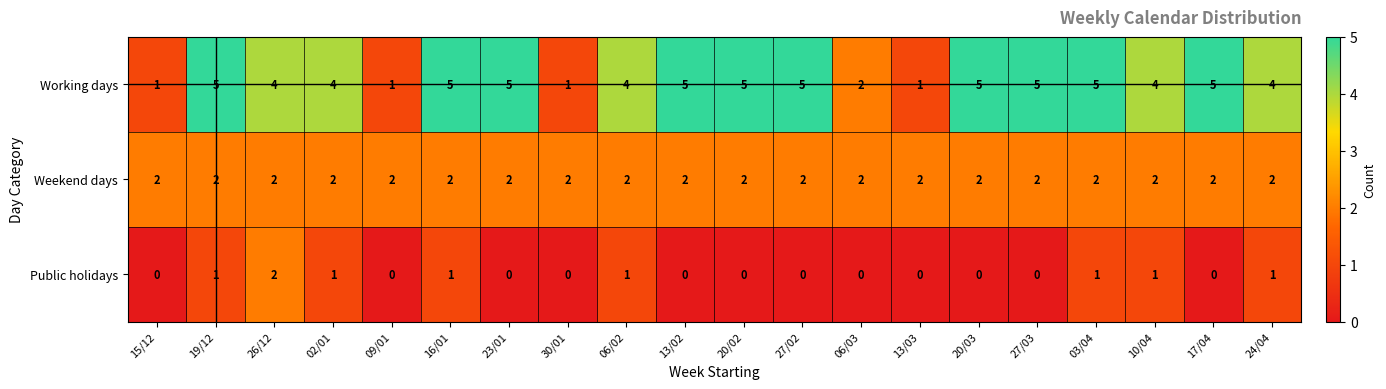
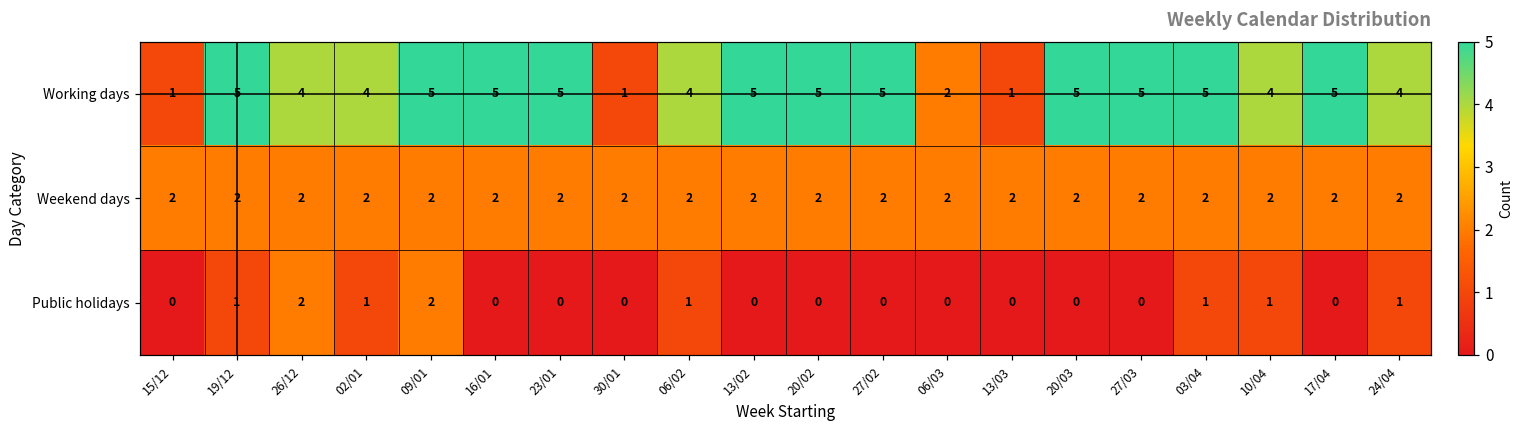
  {
    "Working days": {
      "15/12": 1,
      "19/12": 5,
      "26/12": 4,
      "02/01": 4,
-     "09/01": 1,
+     "09/01": 5,
      "16/01": 5,
      "23/01": 5,
      "30/01": 1,
      "06/02": 4,
      "13/02": 5,
      "20/02": 5,
      "27/02": 5,
      "06/03": 2,
      "13/03": 1,
      "20/03": 5,
      "27/03": 5,
      "03/04": 5,
      "10/04": 4,
      "17/04": 5,
      "24/04": 4
    },
    "Weekend days": {
      "15/12": 2,
      "19/12": 2,
      "26/12": 2,
      "02/01": 2,
      "09/01": 2,
      "16/01": 2,
      "23/01": 2,
      "30/01": 2,
      "06/02": 2,
      "13/02": 2,
      "20/02": 2,
      "27/02": 2,
      "06/03": 2,
      "13/03": 2,
      "20/03": 2,
      "27/03": 2,
      "03/04": 2,
      "10/04": 2,
      "17/04": 2,
      "24/04": 2
    },
    "Public holidays": {
      "15/12": 0,
      "19/12": 1,
      "26/12": 2,
      "02/01": 1,
-     "09/01": 0,
-     "16/01": 1,
+     "09/01": 2,
+     "16/01": 0,
      "23/01": 0,
      "30/01": 0,
      "06/02": 1,
      "13/02": 0,
      "20/02": 0,
      "27/02": 0,
      "06/03": 0,
      "13/03": 0,
      "20/03": 0,
      "27/03": 0,
      "03/04": 1,
      "10/04": 1,
      "17/04": 0,
      "24/04": 1
    }
  }
